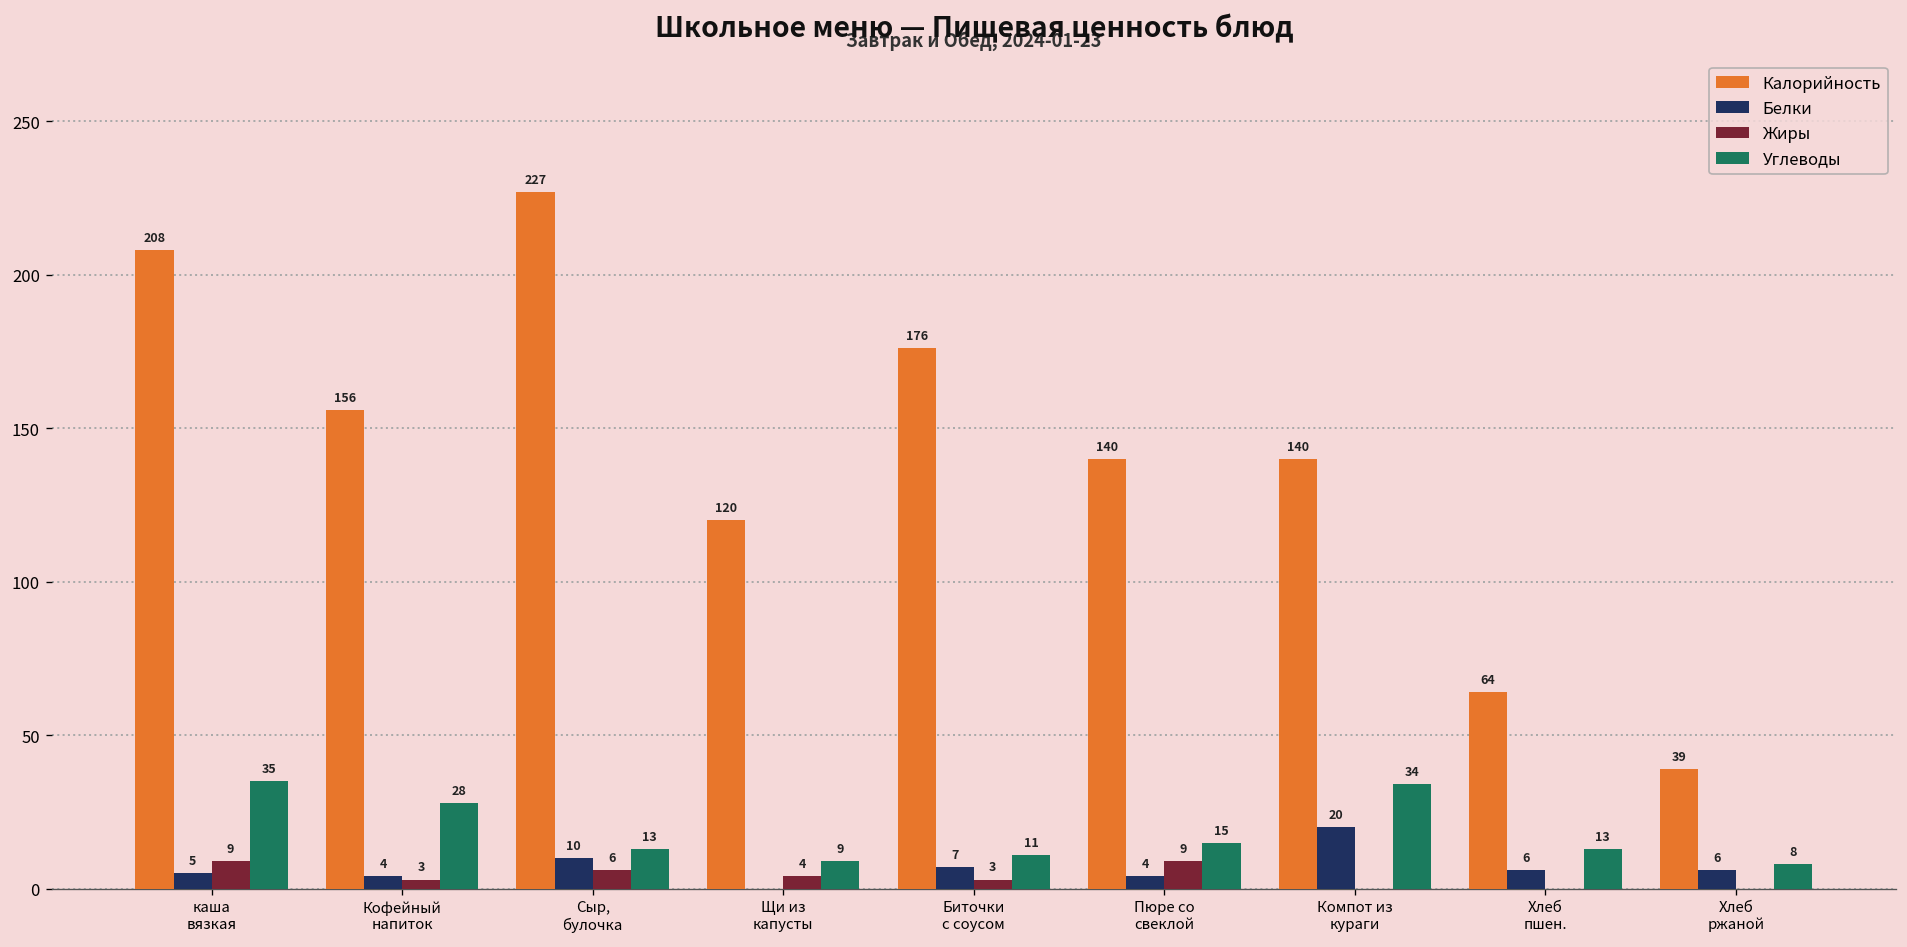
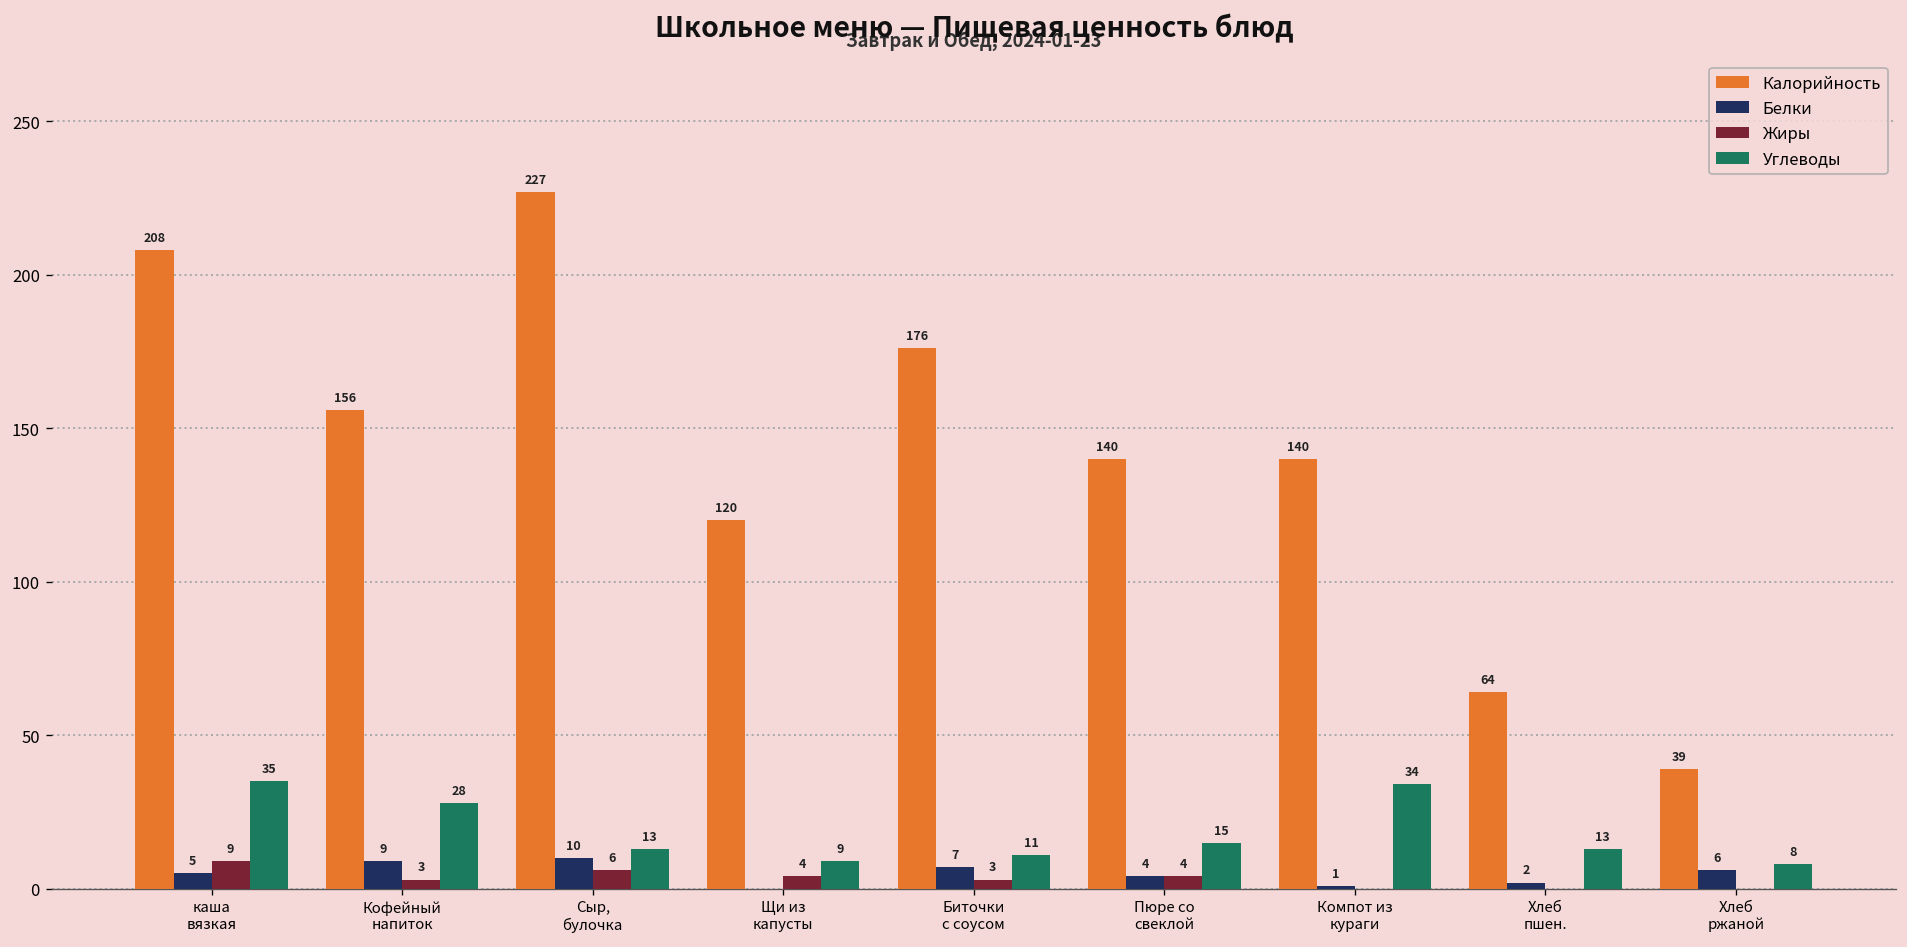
  {
    "Калорийность": {
      "каша вязкая": 208,
      "Кофейный напиток": 156,
      "Сыр, булочка": 227,
      "Щи из капусты": 120,
      "Биточки с соусом": 176,
      "Пюре со свеклой": 140,
      "Компот из кураги": 140,
      "Хлеб пшен.": 64,
      "Хлеб ржаной": 39
    },
    "Белки": {
      "каша вязкая": 5,
-     "Кофейный напиток": 4,
+     "Кофейный напиток": 9,
      "Сыр, булочка": 10,
      "Биточки с соусом": 7,
      "Пюре со свеклой": 4,
-     "Компот из кураги": 20,
-     "Хлеб пшен.": 6,
+     "Компот из кураги": 1,
+     "Хлеб пшен.": 2,
      "Хлеб ржаной": 6
    },
    "Жиры": {
      "каша вязкая": 9,
      "Кофейный напиток": 3,
      "Сыр, булочка": 6,
      "Щи из капусты": 4,
      "Биточки с соусом": 3,
-     "Пюре со свеклой": 9
+     "Пюре со свеклой": 4
    },
    "Углеводы": {
      "каша вязкая": 35,
      "Кофейный напиток": 28,
      "Сыр, булочка": 13,
      "Щи из капусты": 9,
      "Биточки с соусом": 11,
      "Пюре со свеклой": 15,
      "Компот из кураги": 34,
      "Хлеб пшен.": 13,
      "Хлеб ржаной": 8
    }
  }
